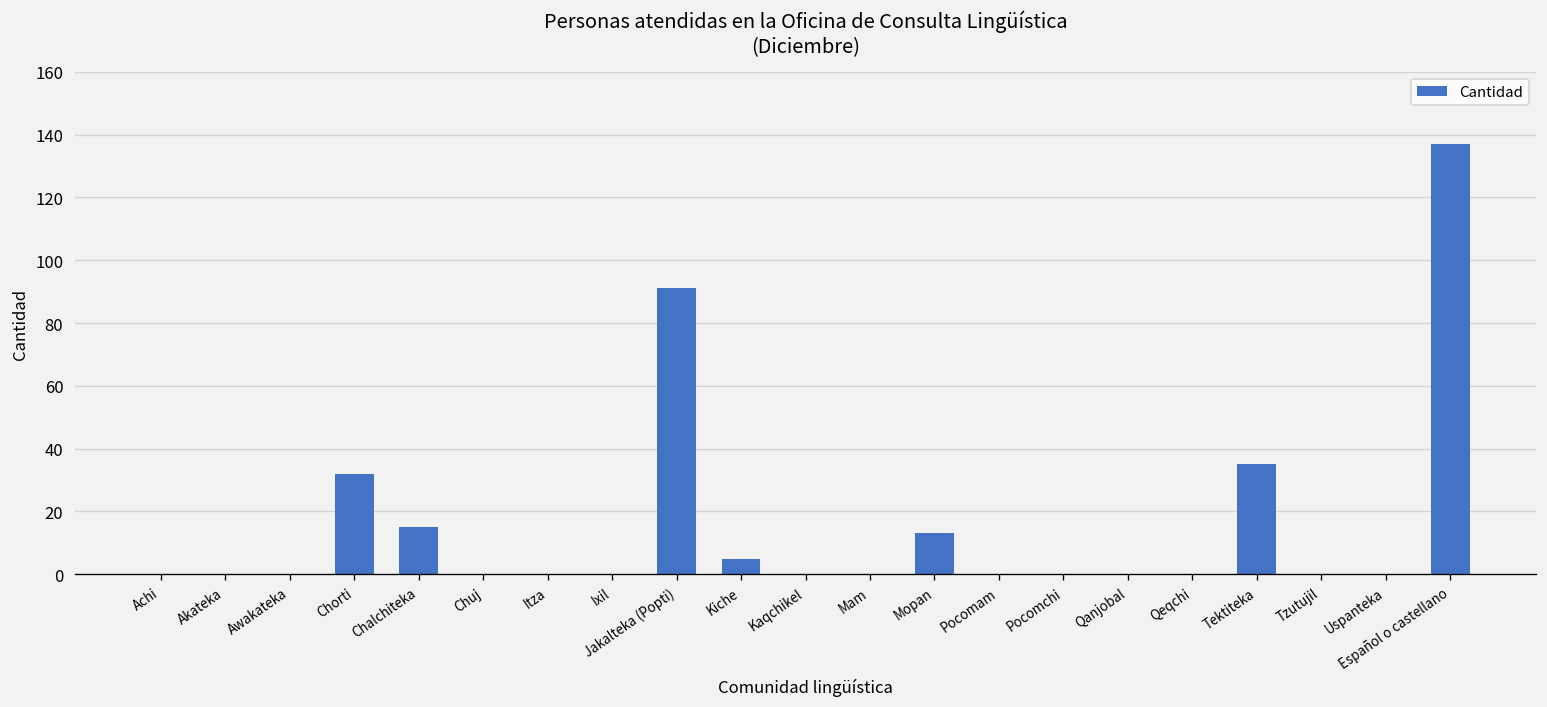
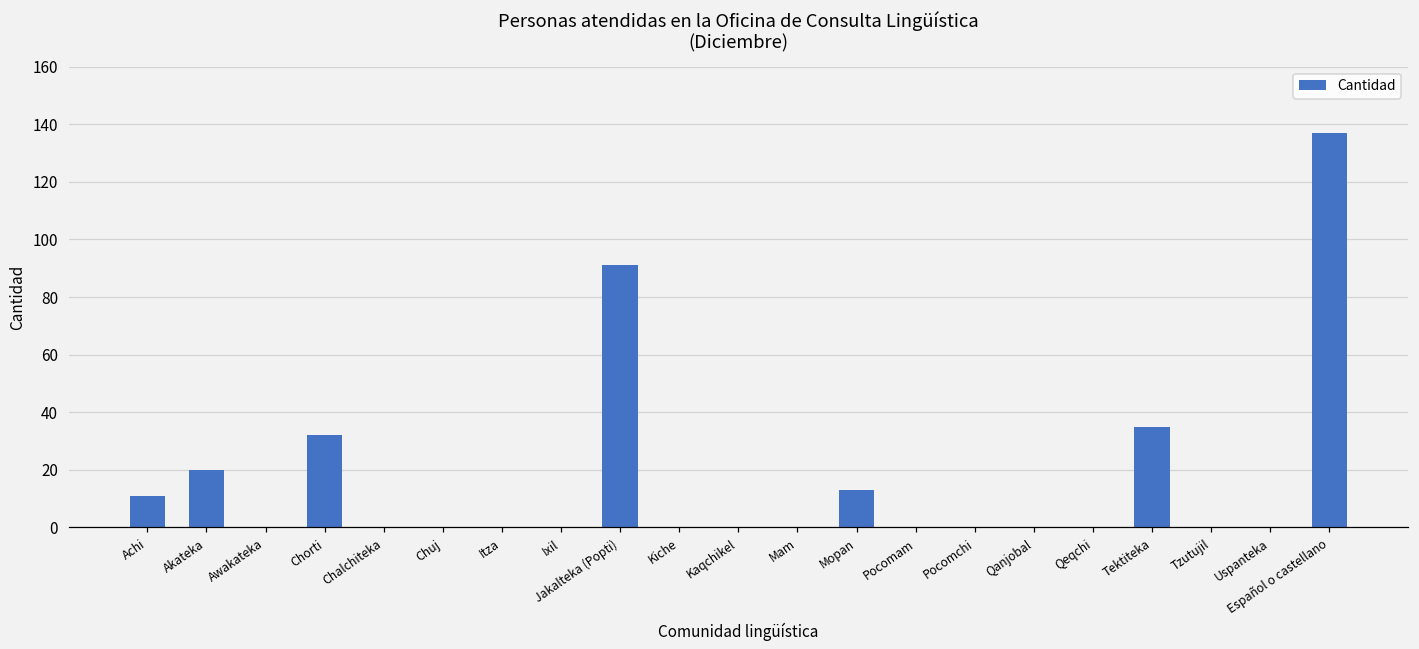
  {
-   "Achi": 0,
-   "Akateka": 0,
+   "Achi": 11,
+   "Akateka": 20,
    "Awakateka": 0,
    "Chorti": 32,
-   "Chalchiteka": 15,
+   "Chalchiteka": 0,
    "Chuj": 0,
    "Itza": 0,
    "Ixil": 0,
    "Jakalteka (Popti)": 91,
-   "Kiche": 5,
+   "Kiche": 0,
    "Kaqchikel": 0,
    "Mam": 0,
    "Mopan": 13,
    "Pocomam": 0,
    "Pocomchi": 0,
    "Qanjobal": 0,
    "Qeqchi": 0,
    "Tektiteka": 35,
    "Tzutujil": 0,
    "Uspanteka": 0,
    "Español o castellano": 137
  }
